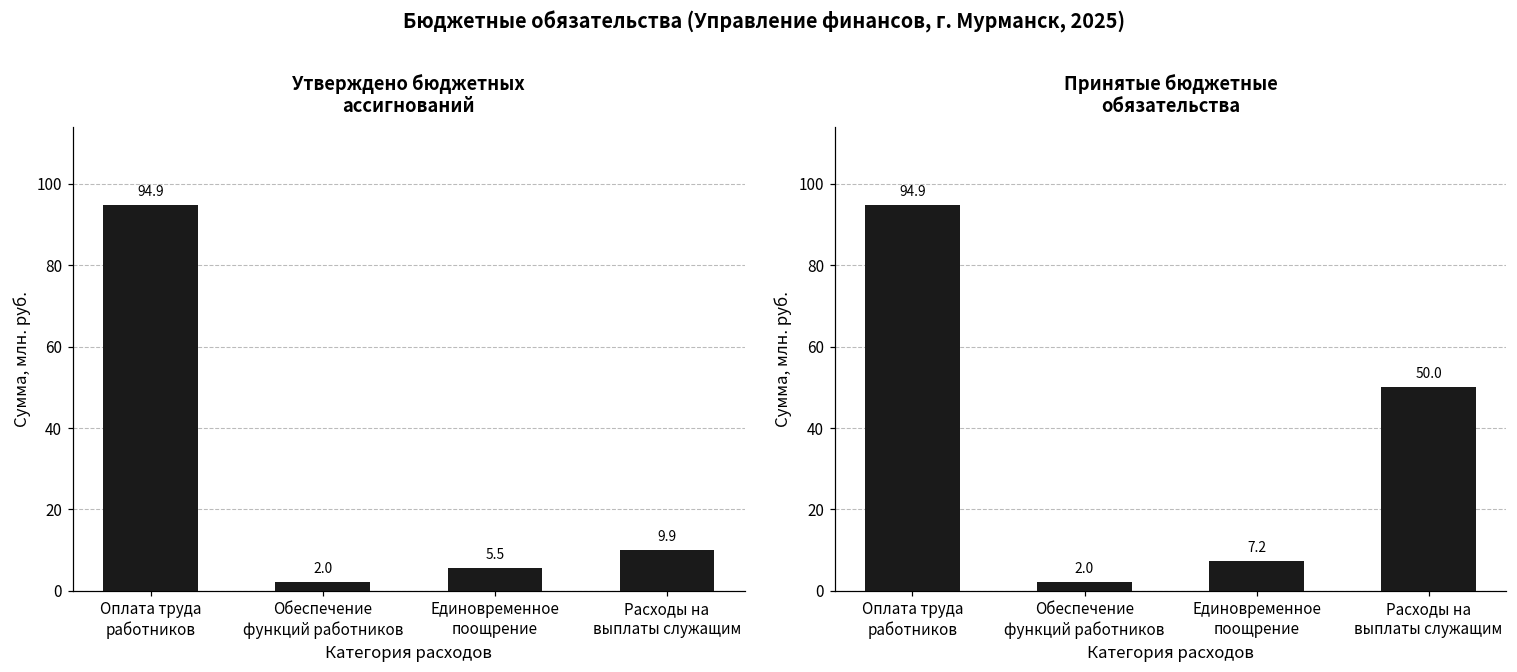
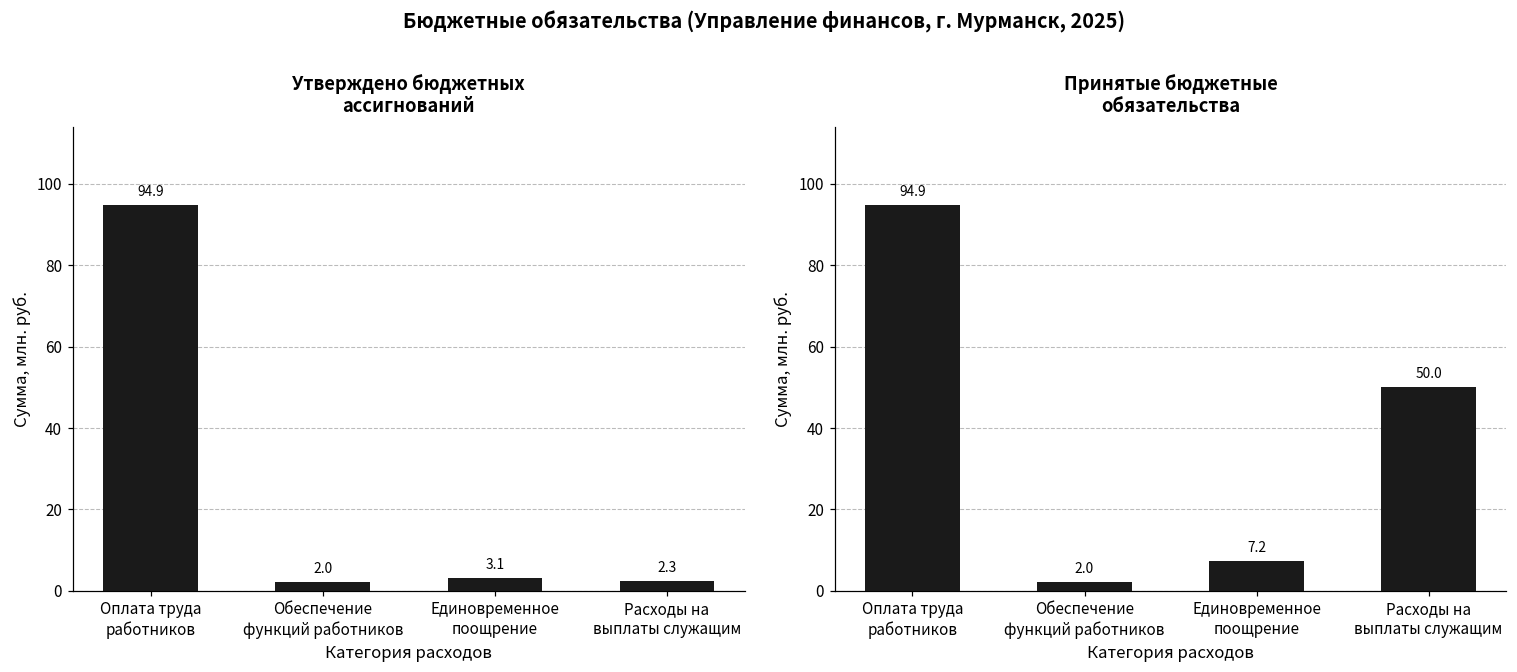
  {
    "Утверждено бюджетных ассигнований": {
      "Оплата труда работников": 94.9,
      "Обеспечение функций работников": 2.0,
-     "Единовременное поощрение": 5.5,
-     "Расходы на выплаты служащим": 9.9
+     "Единовременное поощрение": 3.1,
+     "Расходы на выплаты служащим": 2.3
    },
    "Принятые бюджетные обязательства": {
      "Оплата труда работников": 94.9,
      "Обеспечение функций работников": 2.0,
      "Единовременное поощрение": 7.2,
      "Расходы на выплаты служащим": 50.0
    }
  }
